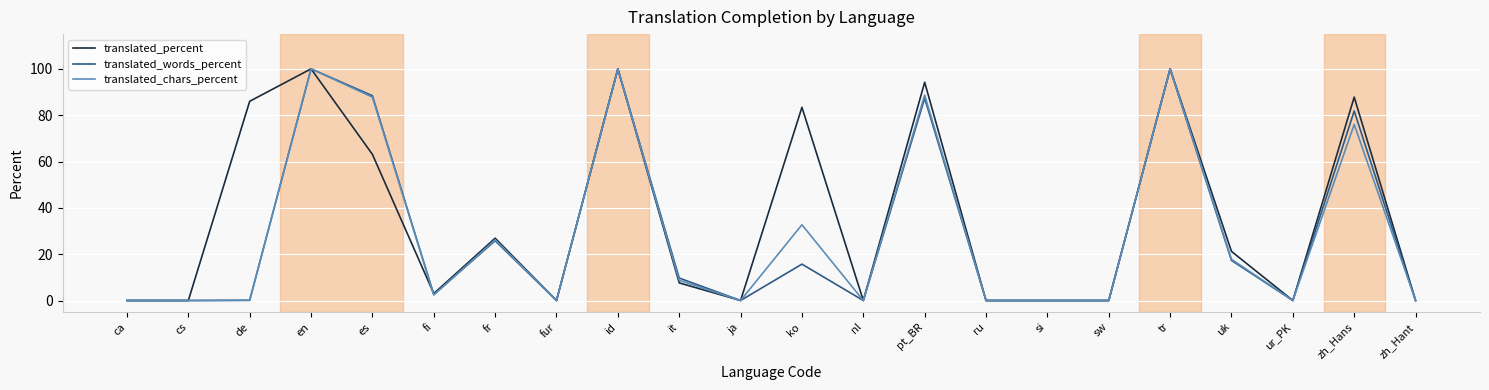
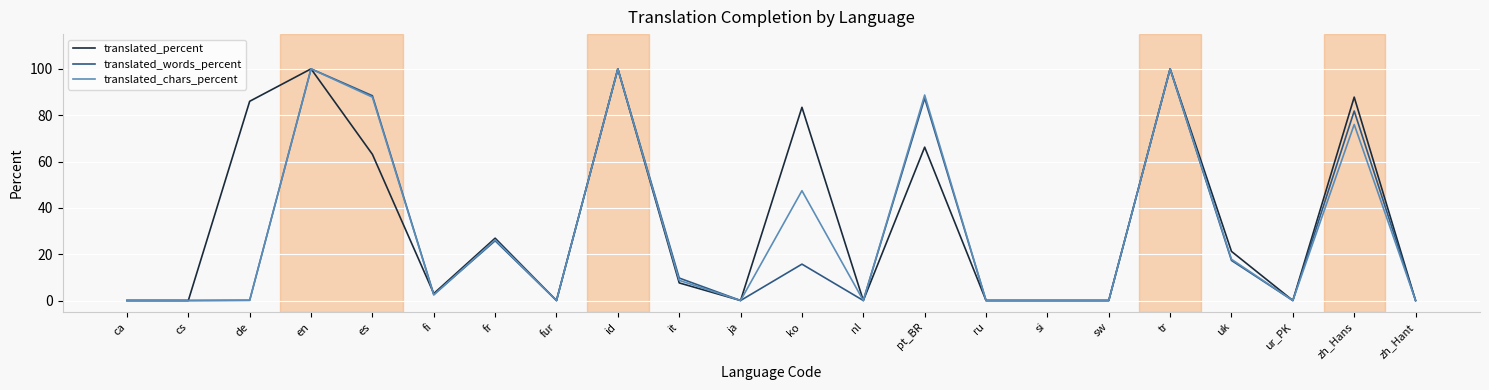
  {
    "translated_percent": {
      "de": 86,
      "es": 63,
      "ko": 83,
-     "pt_BR": 94,
+     "pt_BR": 66,
      "uk": 21,
      "zh_Hans": 88
    },
    "translated_words_percent": {
      "ko": 16,
      "pt_BR": 87,
      "zh_Hans": 82
    },
    "translated_chars_percent": {
-     "ko": 33,
+     "ko": 47,
      "pt_BR": 89,
      "zh_Hans": 76
    }
  }
